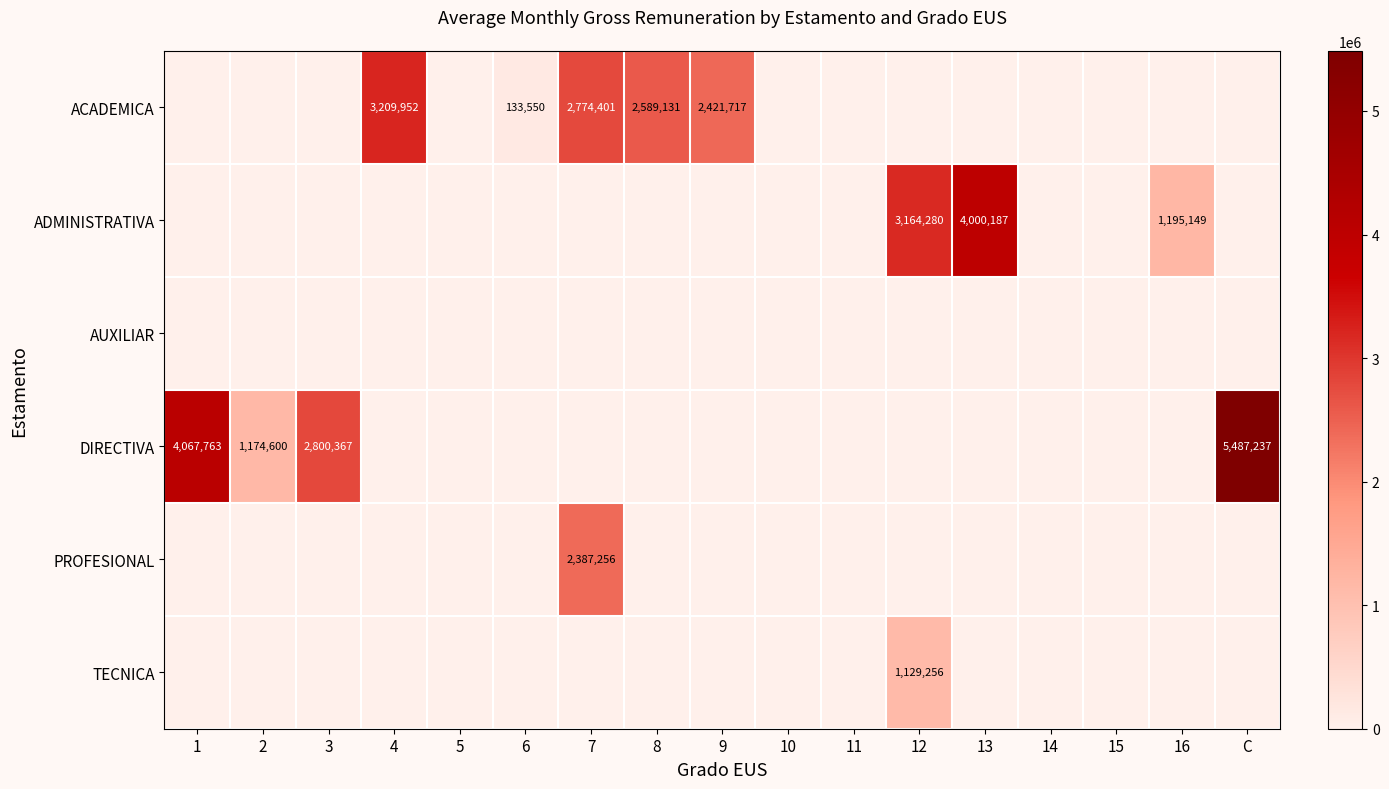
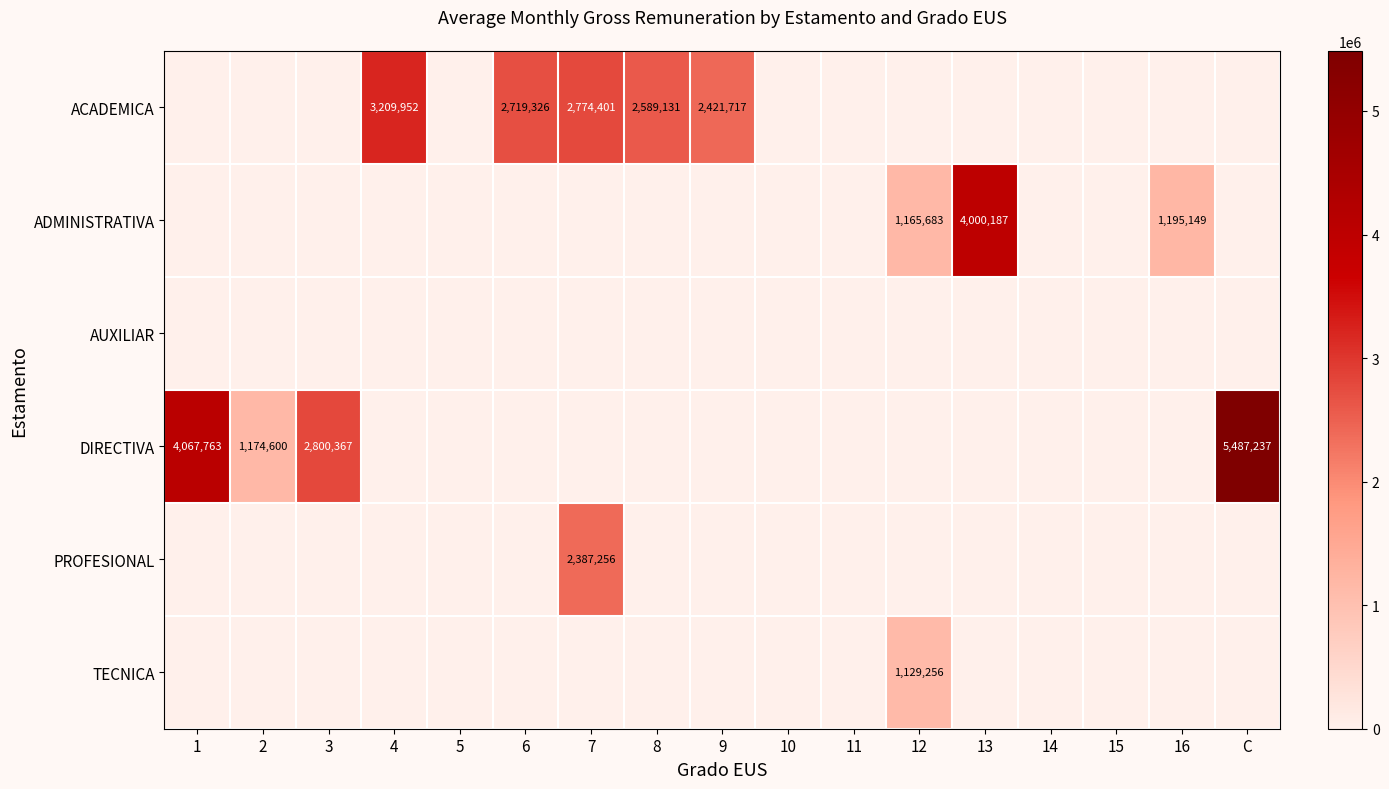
  {
    "ACADEMICA": {
      "4": "3,209,952",
-     "6": "133,550",
+     "6": "2,719,326",
      "7": "2,774,401",
      "8": "2,589,131",
      "9": "2,421,717"
    },
    "ADMINISTRATIVA": {
-     "12": "3,164,280",
+     "12": "1,165,683",
      "13": "4,000,187",
      "16": "1,195,149"
    },
    "DIRECTIVA": {
      "1": "4,067,763",
      "2": "1,174,600",
      "3": "2,800,367",
      "C": "5,487,237"
    },
    "PROFESIONAL": {
      "7": "2,387,256"
    },
    "TECNICA": {
      "12": "1,129,256"
    }
  }
